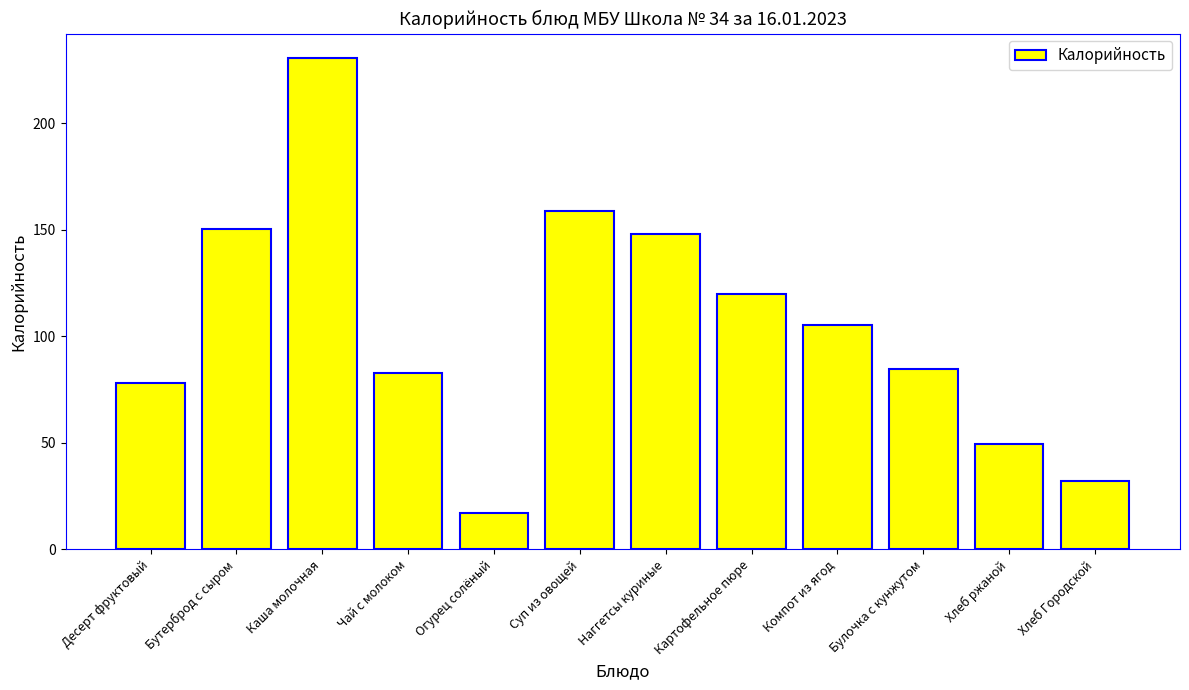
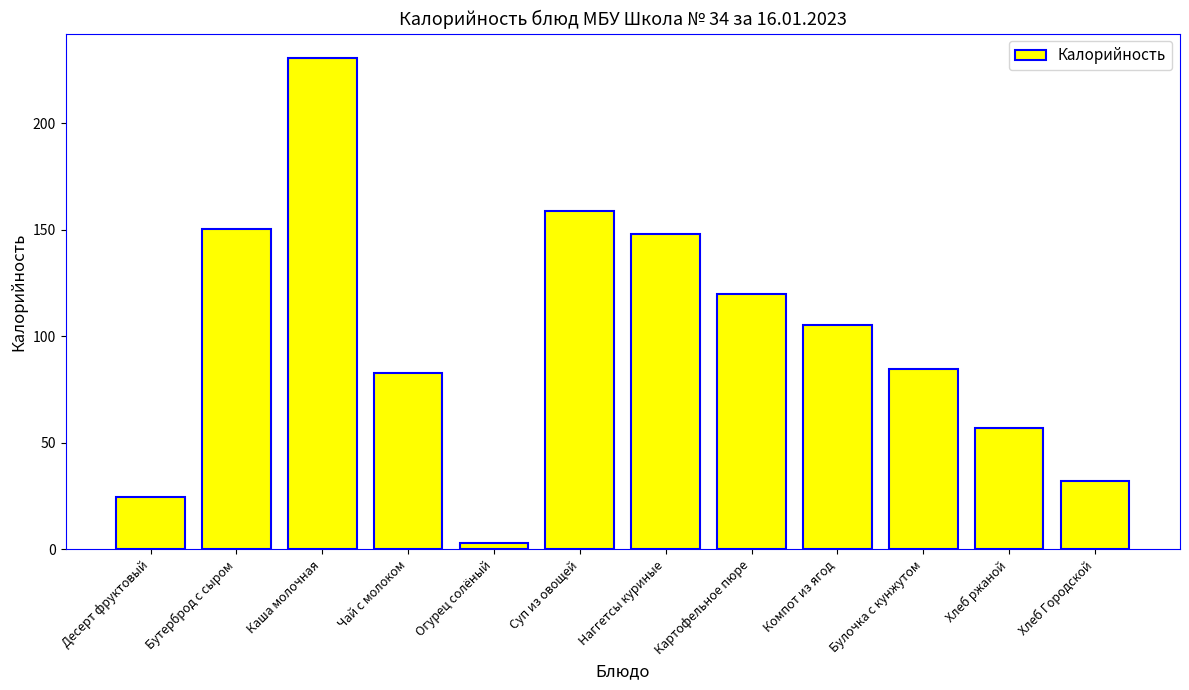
  {
-   "Десерт фруктовый": 78,
+   "Десерт фруктовый": 25,
    "Бутерброд с сыром": 151,
    "Каша молочная": 231,
    "Чай с молоком": 83,
-   "Огурец солёный": 17,
+   "Огурец солёный": 3,
    "Суп из овощей": 159,
    "Наггетсы куриные": 148,
    "Картофельное пюре": 120,
    "Компот из ягод": 106,
    "Булочка с кунжутом": 85,
-   "Хлеб ржаной": 50,
+   "Хлеб ржаной": 57,
    "Хлеб Городской": 32
  }
